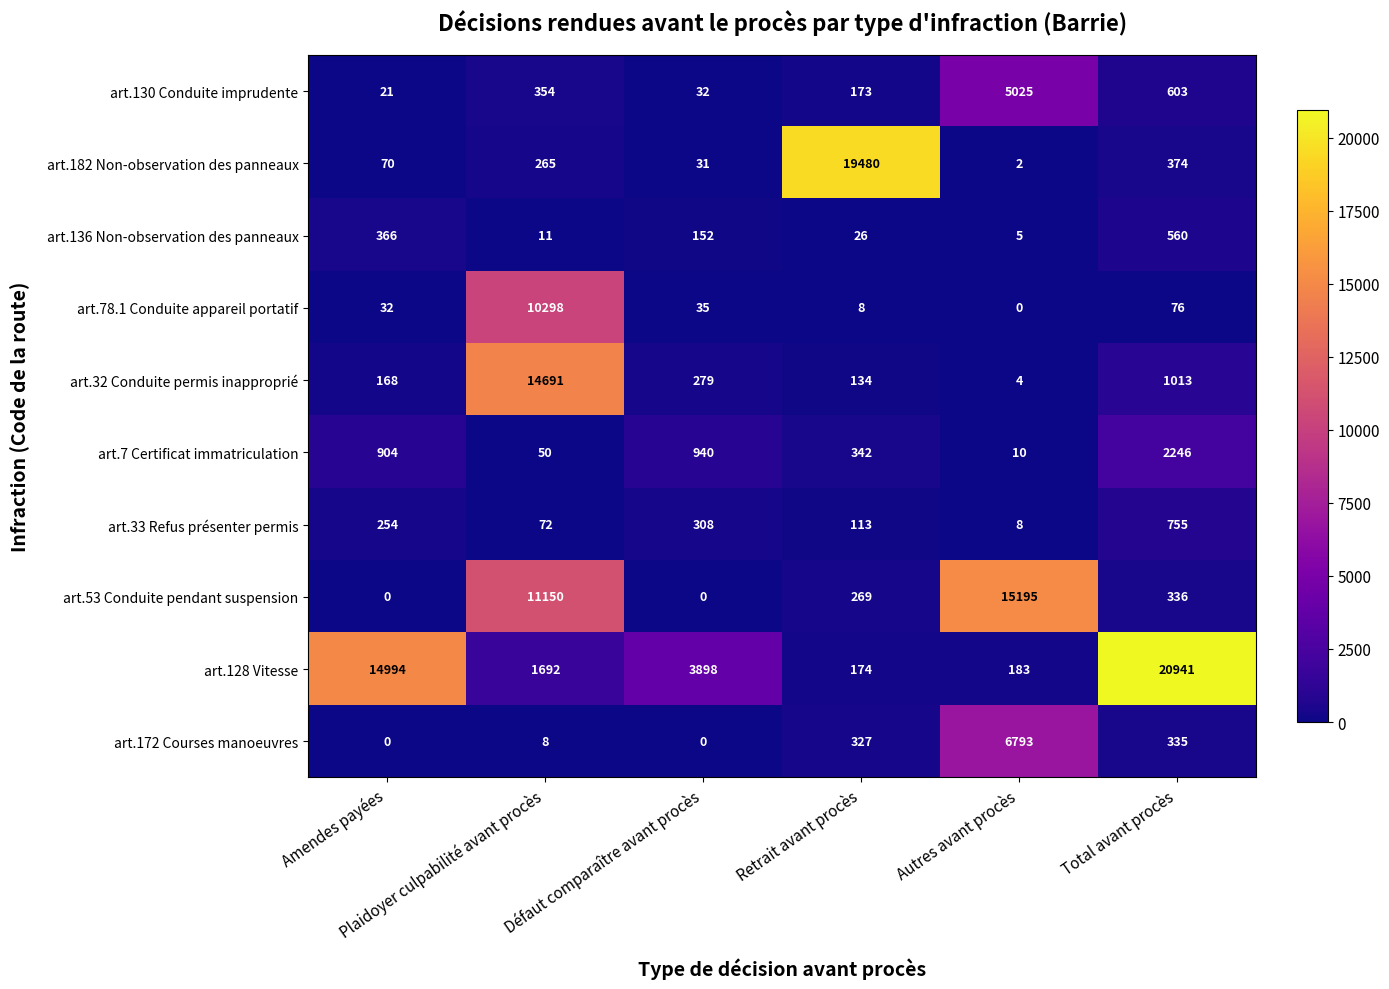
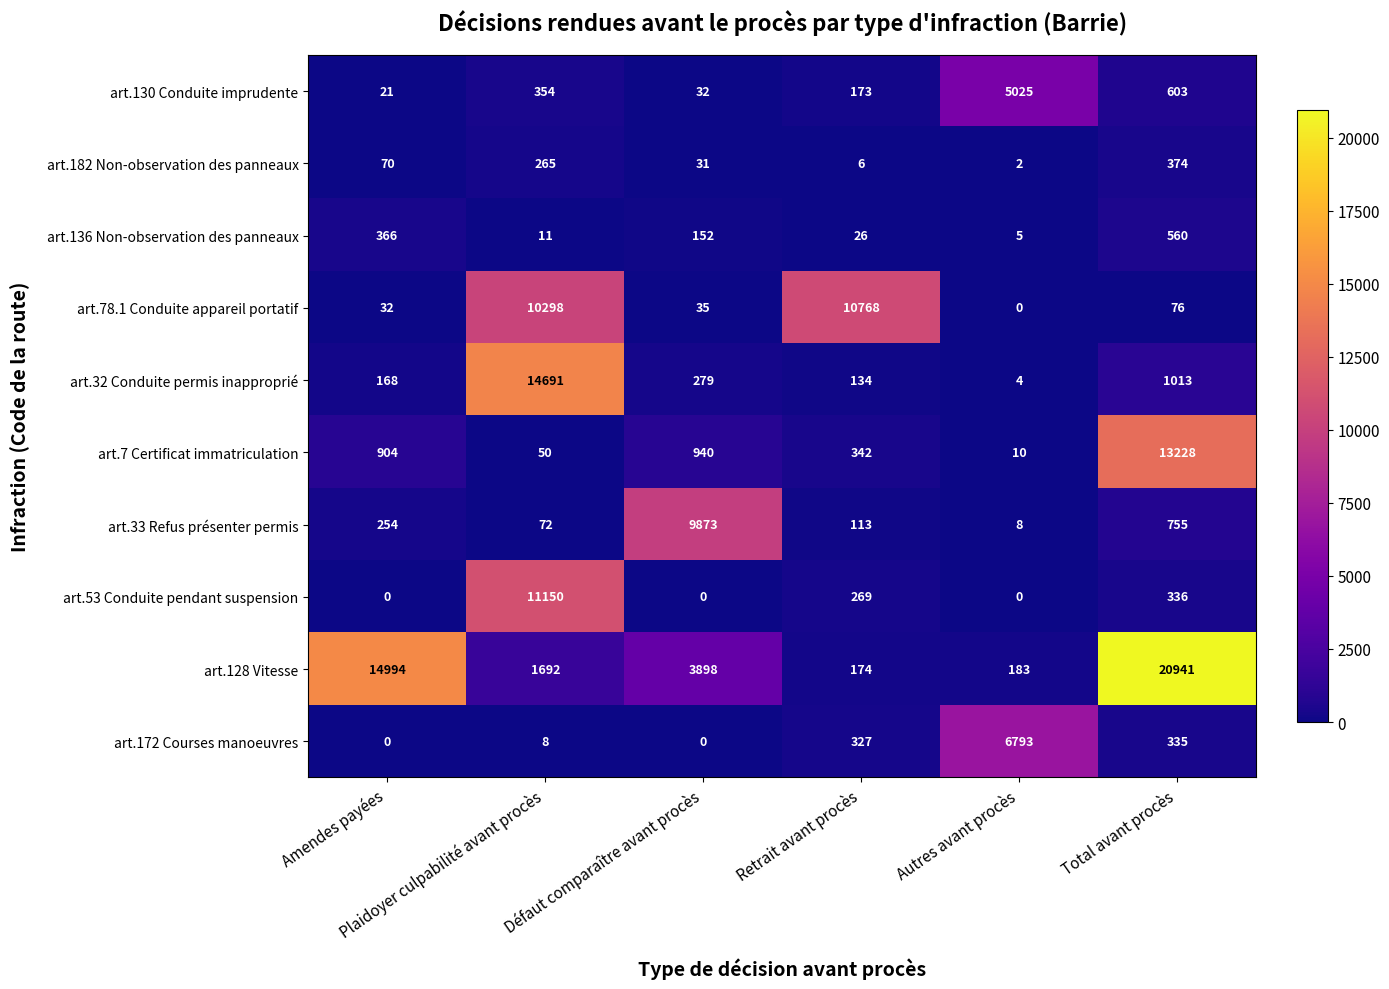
  {
    "art.130 Conduite imprudente": {
      "Amendes payées": 21,
      "Plaidoyer culpabilité avant procès": 354,
      "Défaut comparaître avant procès": 32,
      "Retrait avant procès": 173,
      "Autres avant procès": 5025,
      "Total avant procès": 603
    },
    "art.182 Non-observation des panneaux": {
      "Amendes payées": 70,
      "Plaidoyer culpabilité avant procès": 265,
      "Défaut comparaître avant procès": 31,
-     "Retrait avant procès": 19480,
+     "Retrait avant procès": 6,
      "Autres avant procès": 2,
      "Total avant procès": 374
    },
    "art.136 Non-observation des panneaux": {
      "Amendes payées": 366,
      "Plaidoyer culpabilité avant procès": 11,
      "Défaut comparaître avant procès": 152,
      "Retrait avant procès": 26,
      "Autres avant procès": 5,
      "Total avant procès": 560
    },
    "art.78.1 Conduite appareil portatif": {
      "Amendes payées": 32,
      "Plaidoyer culpabilité avant procès": 10298,
      "Défaut comparaître avant procès": 35,
-     "Retrait avant procès": 8,
+     "Retrait avant procès": 10768,
      "Autres avant procès": 0,
      "Total avant procès": 76
    },
    "art.32 Conduite permis inapproprié": {
      "Amendes payées": 168,
      "Plaidoyer culpabilité avant procès": 14691,
      "Défaut comparaître avant procès": 279,
      "Retrait avant procès": 134,
      "Autres avant procès": 4,
      "Total avant procès": 1013
    },
    "art.7 Certificat immatriculation": {
      "Amendes payées": 904,
      "Plaidoyer culpabilité avant procès": 50,
      "Défaut comparaître avant procès": 940,
      "Retrait avant procès": 342,
      "Autres avant procès": 10,
-     "Total avant procès": 2246
+     "Total avant procès": 13228
    },
    "art.33 Refus présenter permis": {
      "Amendes payées": 254,
      "Plaidoyer culpabilité avant procès": 72,
-     "Défaut comparaître avant procès": 308,
+     "Défaut comparaître avant procès": 9873,
      "Retrait avant procès": 113,
      "Autres avant procès": 8,
      "Total avant procès": 755
    },
    "art.53 Conduite pendant suspension": {
      "Amendes payées": 0,
      "Plaidoyer culpabilité avant procès": 11150,
      "Défaut comparaître avant procès": 0,
      "Retrait avant procès": 269,
-     "Autres avant procès": 15195,
+     "Autres avant procès": 0,
      "Total avant procès": 336
    },
    "art.128 Vitesse": {
      "Amendes payées": 14994,
      "Plaidoyer culpabilité avant procès": 1692,
      "Défaut comparaître avant procès": 3898,
      "Retrait avant procès": 174,
      "Autres avant procès": 183,
      "Total avant procès": 20941
    },
    "art.172 Courses manoeuvres": {
      "Amendes payées": 0,
      "Plaidoyer culpabilité avant procès": 8,
      "Défaut comparaître avant procès": 0,
      "Retrait avant procès": 327,
      "Autres avant procès": 6793,
      "Total avant procès": 335
    }
  }
